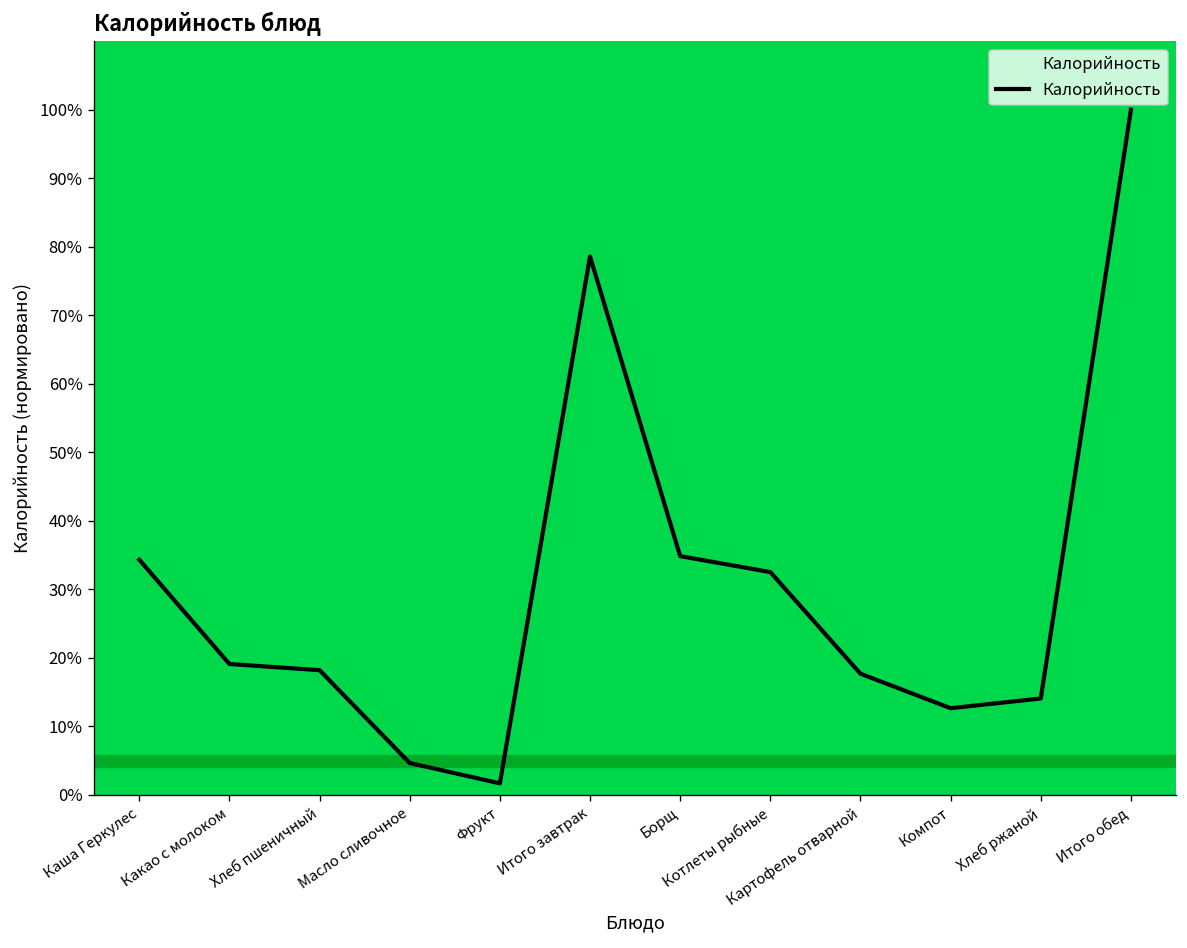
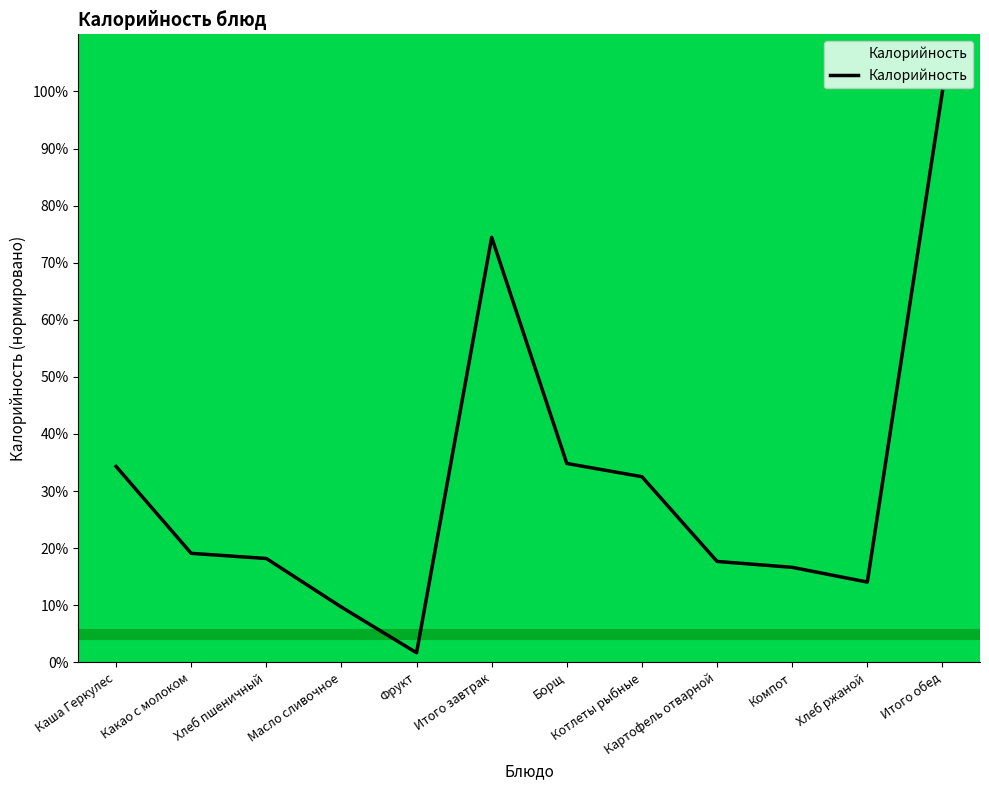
  {
    "Каша Геркулес": "34%",
    "Какао с молоком": "19%",
    "Хлеб пшеничный": "18%",
-   "Масло сливочное": "5%",
+   "Масло сливочное": "10%",
    "Фрукт": "2%",
-   "Итого завтрак": "79%",
+   "Итого завтрак": "74%",
    "Борщ": "35%",
    "Котлеты рыбные": "33%",
    "Картофель отварной": "18%",
-   "Компот": "13%",
+   "Компот": "17%",
    "Хлеб ржаной": "14%",
    "Итого обед": "100%"
  }
